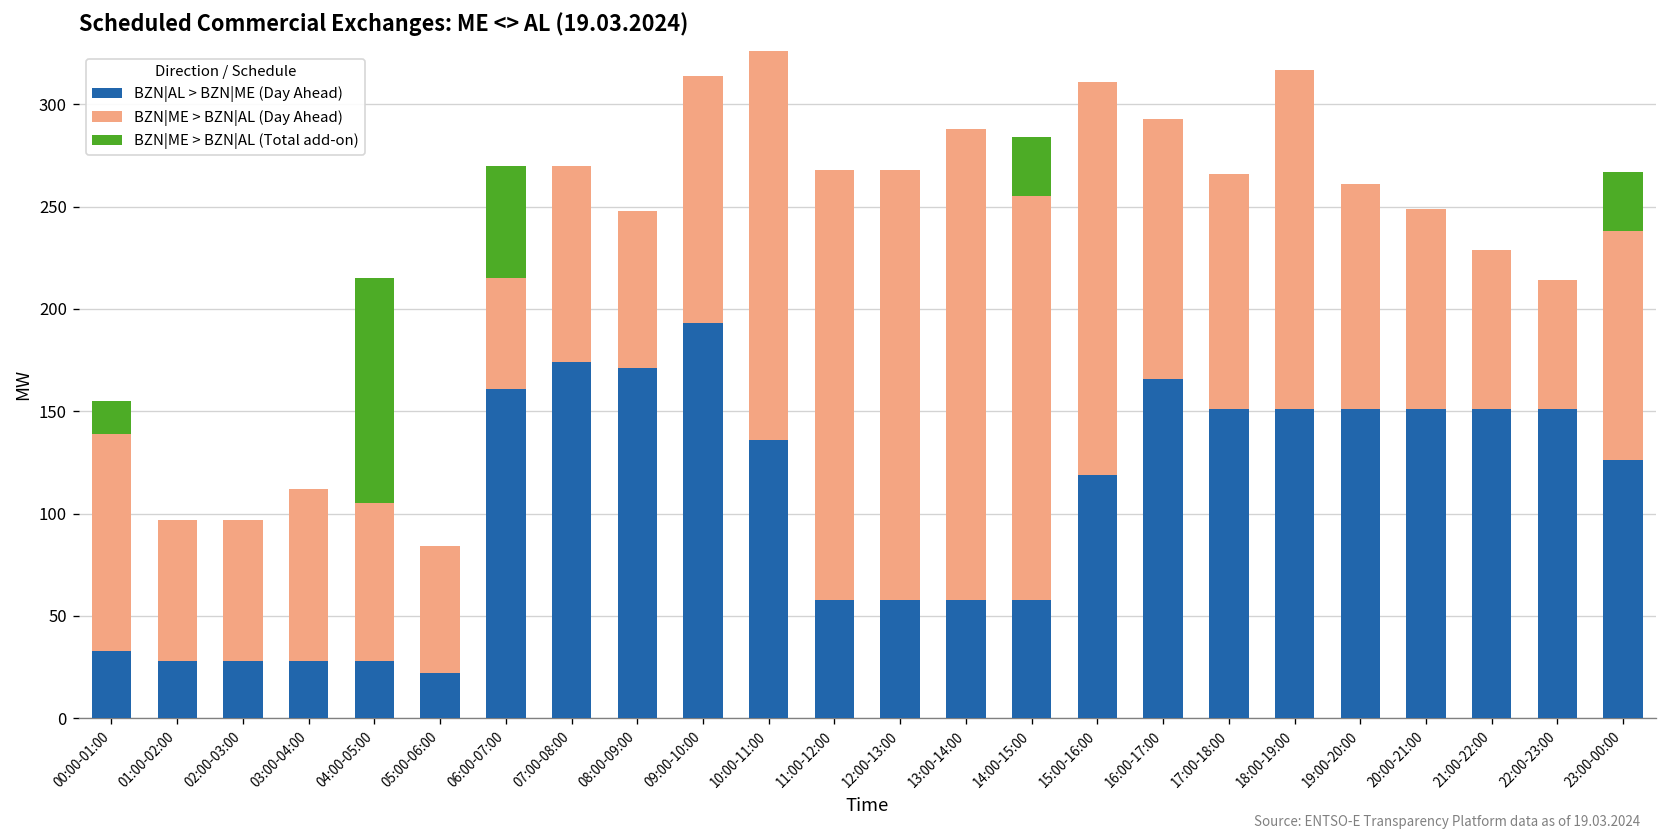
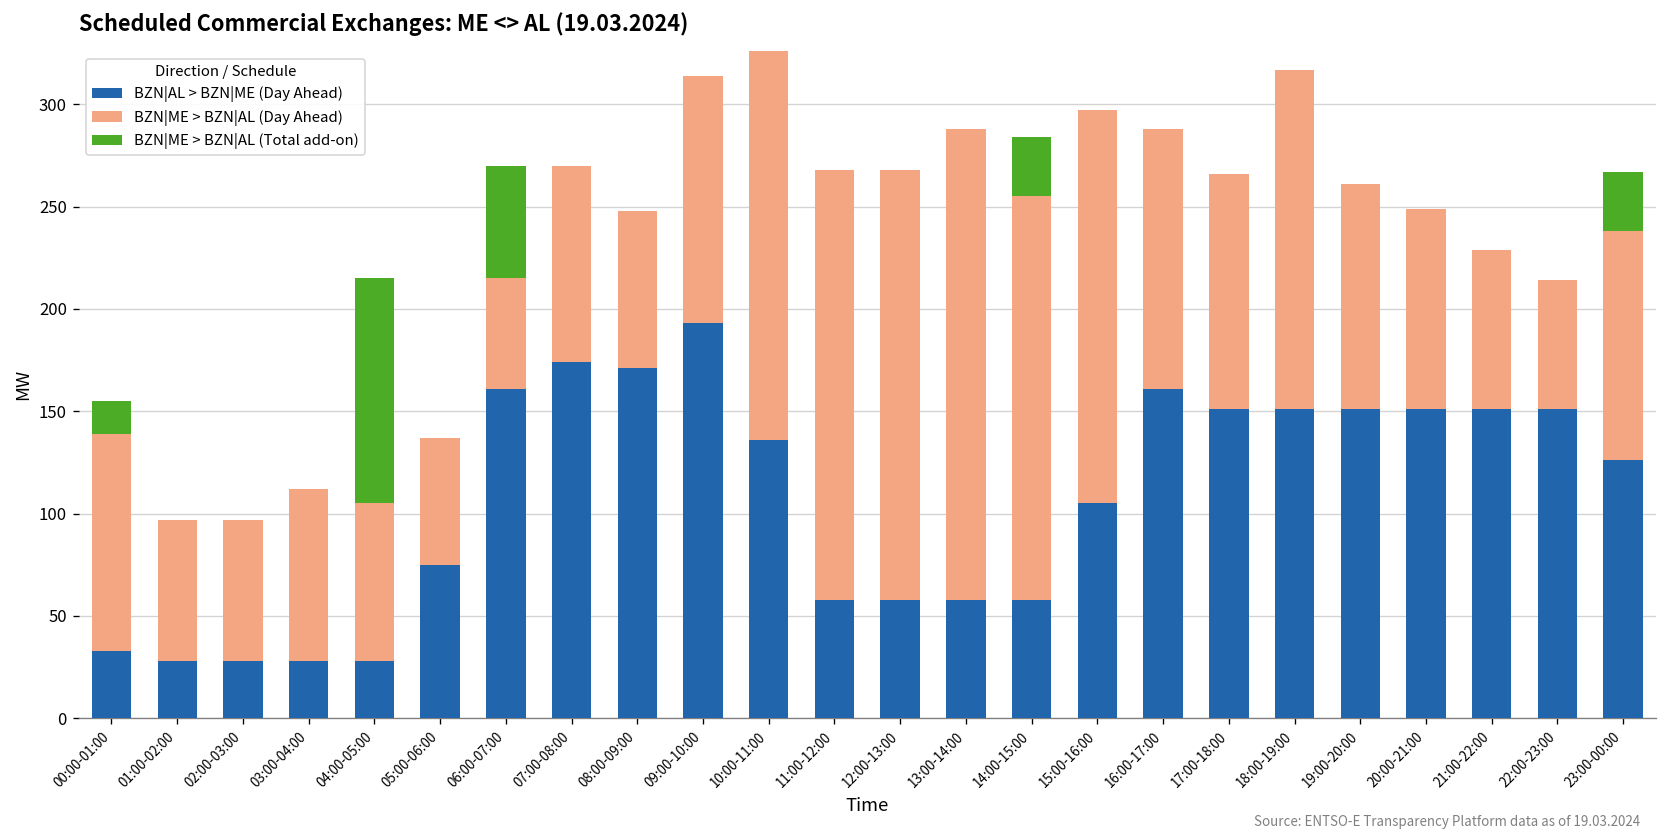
  {
    "BZN|AL > BZN|ME (Day Ahead)": {
      "00:00-01:00": 33,
      "01:00-02:00": 28,
      "02:00-03:00": 28,
      "03:00-04:00": 28,
      "04:00-05:00": 28,
-     "05:00-06:00": 22,
+     "05:00-06:00": 75,
      "06:00-07:00": 161,
      "07:00-08:00": 174,
      "08:00-09:00": 171,
      "09:00-10:00": 193,
      "10:00-11:00": 136,
      "11:00-12:00": 58,
      "12:00-13:00": 58,
      "13:00-14:00": 58,
      "14:00-15:00": 58,
-     "15:00-16:00": 119,
-     "16:00-17:00": 166,
+     "15:00-16:00": 105,
+     "16:00-17:00": 161,
      "17:00-18:00": 151,
      "18:00-19:00": 151,
      "19:00-20:00": 151,
      "20:00-21:00": 151,
      "21:00-22:00": 151,
      "22:00-23:00": 151,
      "23:00-00:00": 126
    },
    "BZN|ME > BZN|AL (Day Ahead)": {
      "00:00-01:00": 106,
      "01:00-02:00": 69,
      "02:00-03:00": 69,
      "03:00-04:00": 84,
      "04:00-05:00": 77,
      "05:00-06:00": 62,
      "06:00-07:00": 109,
      "07:00-08:00": 96,
      "08:00-09:00": 77,
      "09:00-10:00": 121,
      "10:00-11:00": 190,
      "11:00-12:00": 210,
      "12:00-13:00": 210,
      "13:00-14:00": 230,
      "14:00-15:00": 197,
      "15:00-16:00": 192,
      "16:00-17:00": 127,
      "17:00-18:00": 115,
      "18:00-19:00": 166,
      "19:00-20:00": 110,
      "20:00-21:00": 98,
      "21:00-22:00": 78,
      "22:00-23:00": 63,
      "23:00-00:00": 112
    },
    "BZN|ME > BZN|AL (Total add-on)": {
      "00:00-01:00": 16,
      "01:00-02:00": 0,
      "02:00-03:00": 0,
      "03:00-04:00": 0,
      "04:00-05:00": 110,
      "05:00-06:00": 0,
      "07:00-08:00": 0,
      "08:00-09:00": 0,
      "09:00-10:00": 0,
      "10:00-11:00": 0,
      "11:00-12:00": 0,
      "12:00-13:00": 0,
      "13:00-14:00": 0,
      "14:00-15:00": 29,
      "15:00-16:00": 0,
      "16:00-17:00": 0,
      "17:00-18:00": 0,
      "18:00-19:00": 0,
      "19:00-20:00": 0,
      "20:00-21:00": 0,
      "21:00-22:00": 0,
      "22:00-23:00": 0,
      "23:00-00:00": 29
    }
  }
